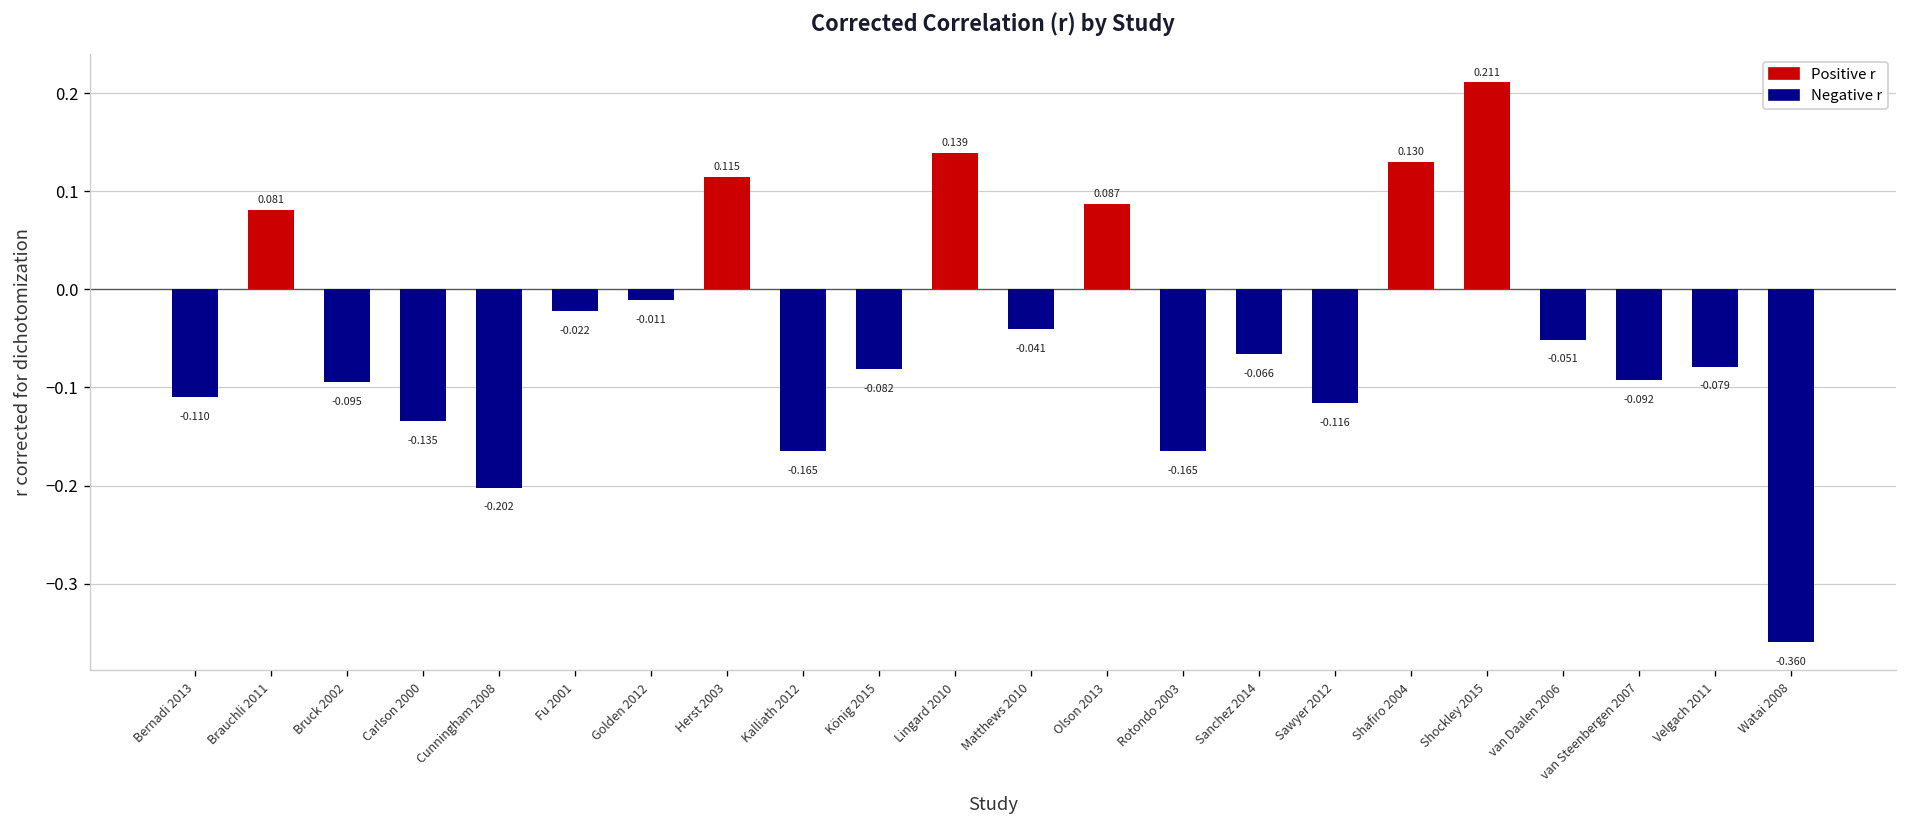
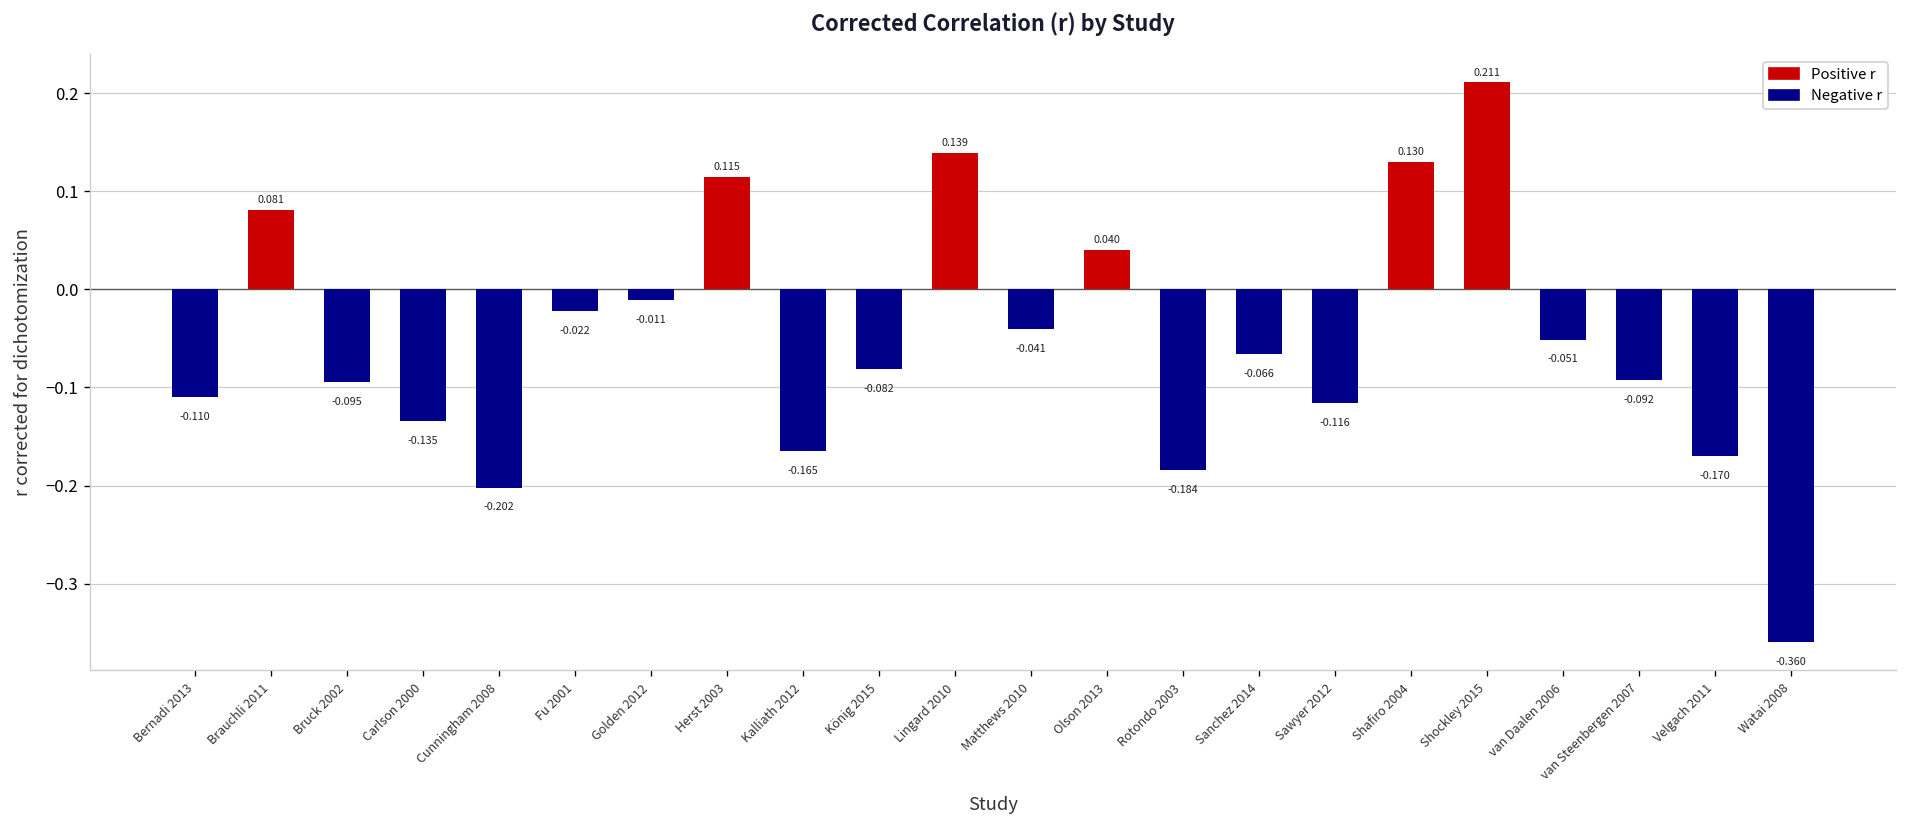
  {
    "Bernadi 2013": -0.110,
    "Brauchli 2011": 0.081,
    "Bruck 2002": -0.095,
    "Carlson 2000": -0.135,
    "Cunningham 2008": -0.202,
    "Fu 2001": -0.022,
    "Golden 2012": -0.011,
    "Herst 2003": 0.115,
    "Kalliath 2012": -0.165,
    "König 2015": -0.082,
    "Lingard 2010": 0.139,
    "Matthews 2010": -0.041,
-   "Olson 2013": 0.087,
-   "Rotondo 2003": -0.165,
+   "Olson 2013": 0.040,
+   "Rotondo 2003": -0.184,
    "Sanchez 2014": -0.066,
    "Sawyer 2012": -0.116,
    "Shafiro 2004": 0.130,
    "Shockley 2015": 0.211,
    "van Daalen 2006": -0.051,
    "van Steenbergen 2007": -0.092,
-   "Velgach 2011": -0.079,
+   "Velgach 2011": -0.170,
    "Watai 2008": -0.360
  }
